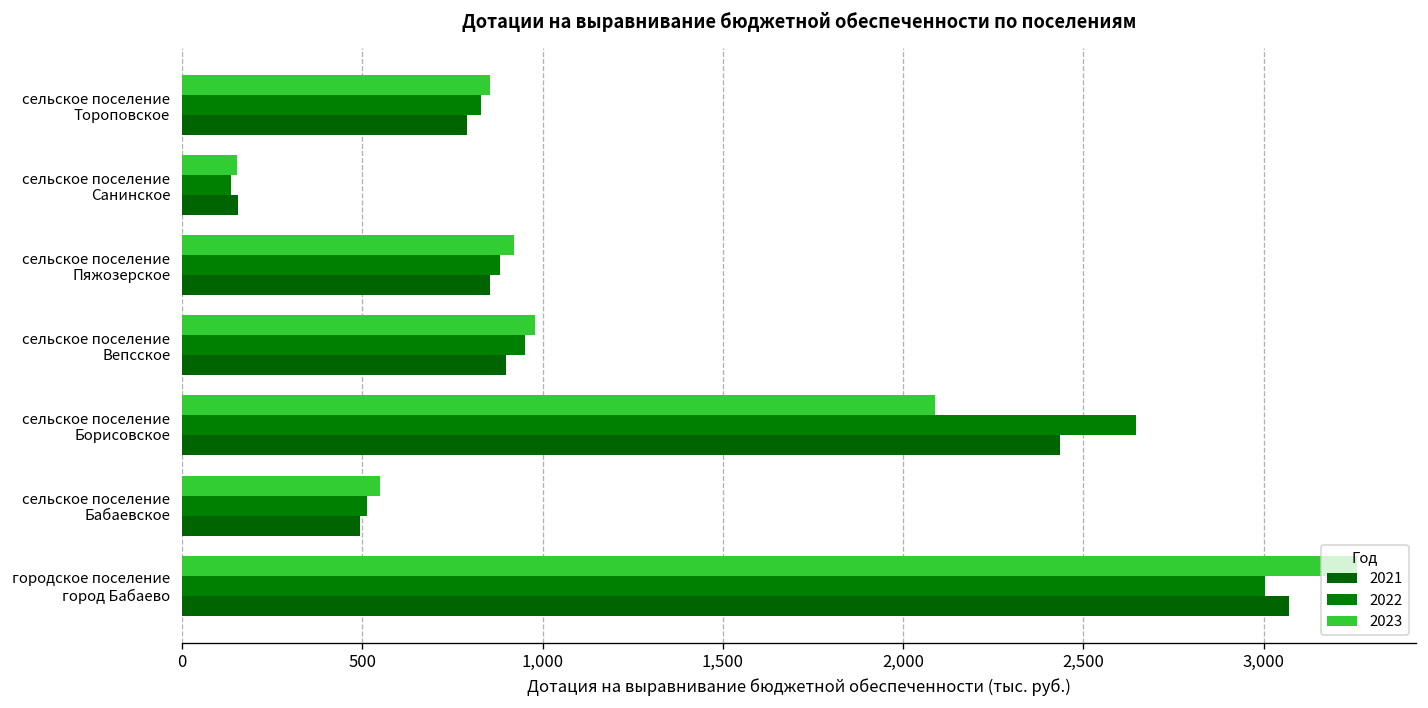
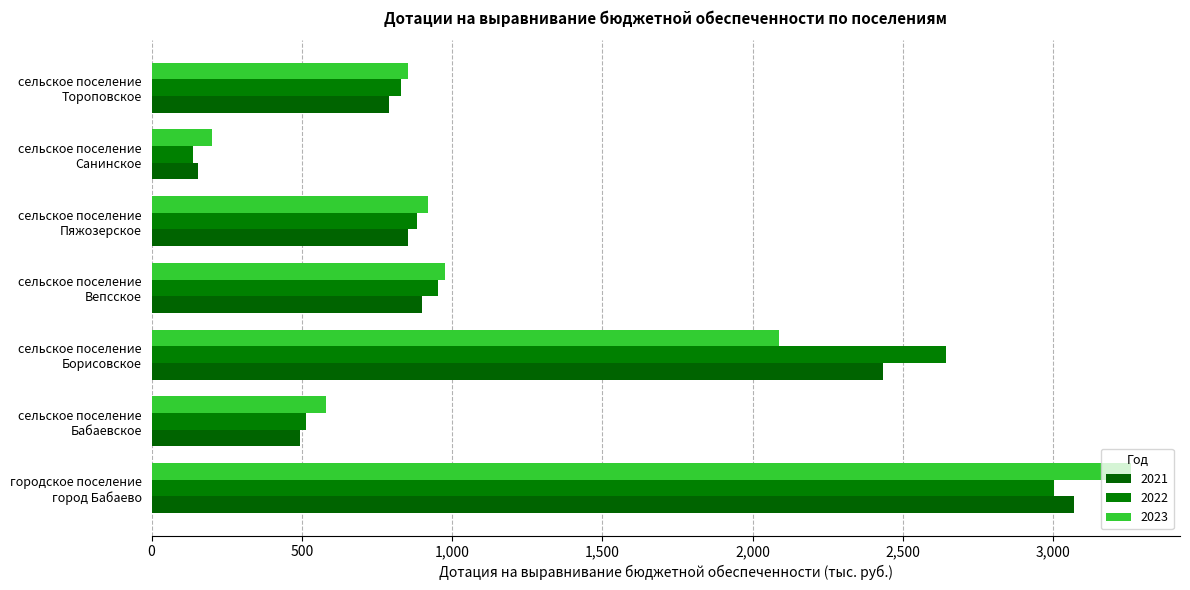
  {
    "2023": {
      "сельское поселение Тороповское": "850",
-     "сельское поселение Санинское": "150",
+     "сельское поселение Санинское": "200",
      "сельское поселение Пяжозерское": "920",
      "сельское поселение Вепсское": "980",
      "сельское поселение Борисовское": "2,090",
-     "сельское поселение Бабаевское": "550"
+     "сельское поселение Бабаевское": "580"
    }
  }
